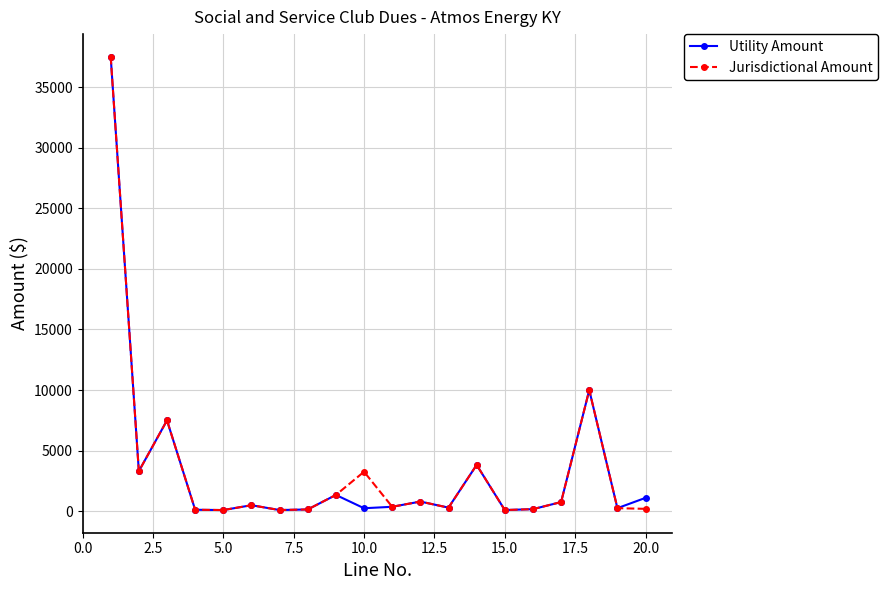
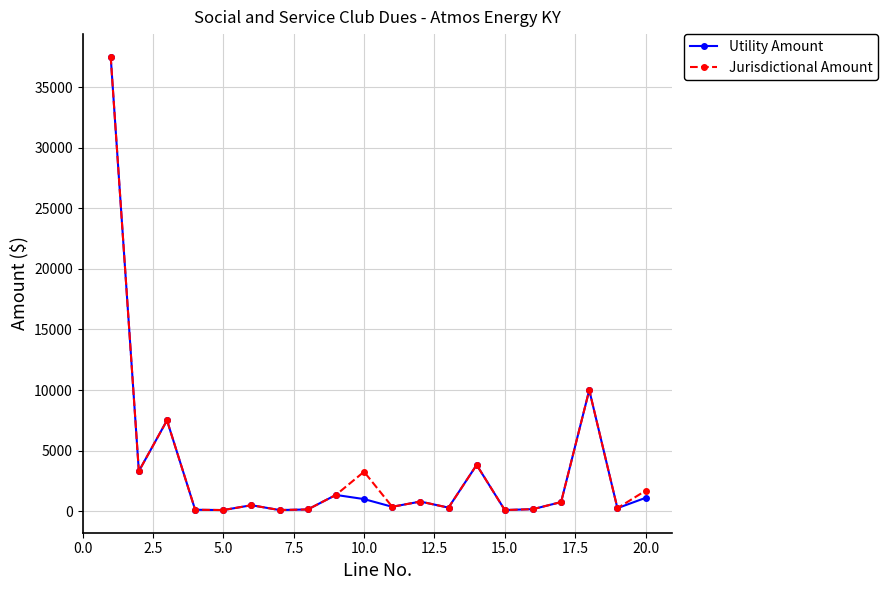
  {
    "Utility Amount": {
-     "10.0": 300,
+     "10.0": 1000,
      "20.0": 1100
    },
    "Jurisdictional Amount": {
      "10.0": 3300,
-     "20.0": 200
+     "20.0": 1700
    }
  }
